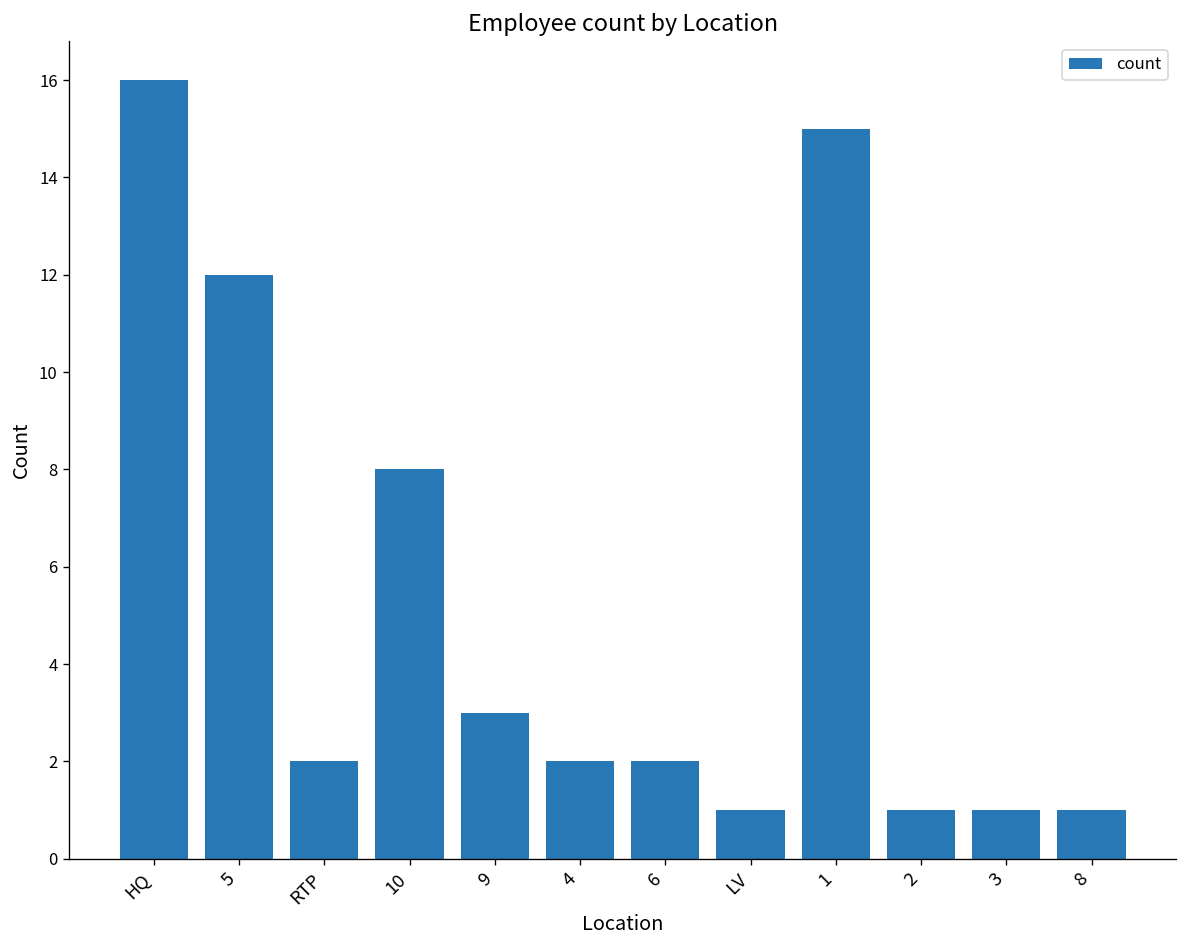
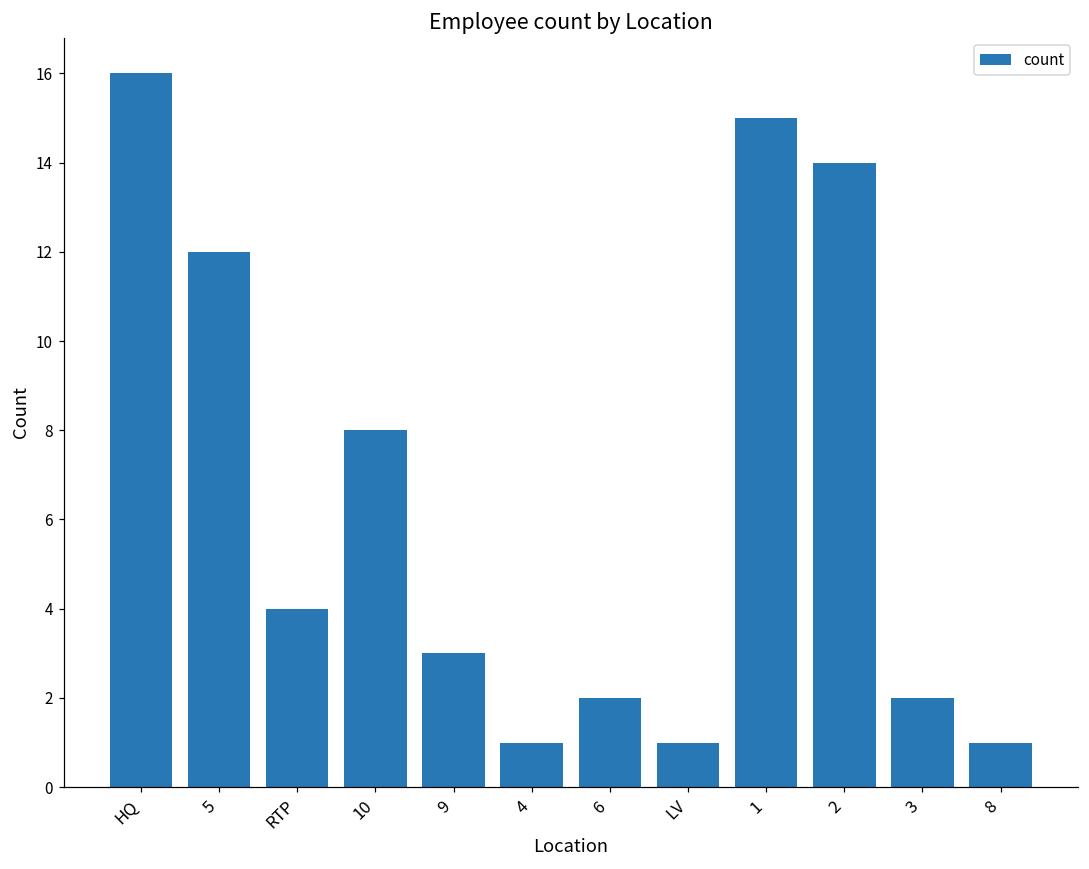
  {
    "HQ": 16,
    "5": 12,
-   "RTP": 2,
+   "RTP": 4,
    "10": 8,
    "9": 3,
-   "4": 2,
+   "4": 1,
    "6": 2,
    "LV": 1,
    "1": 15,
-   "2": 1,
-   "3": 1,
+   "2": 14,
+   "3": 2,
    "8": 1
  }
